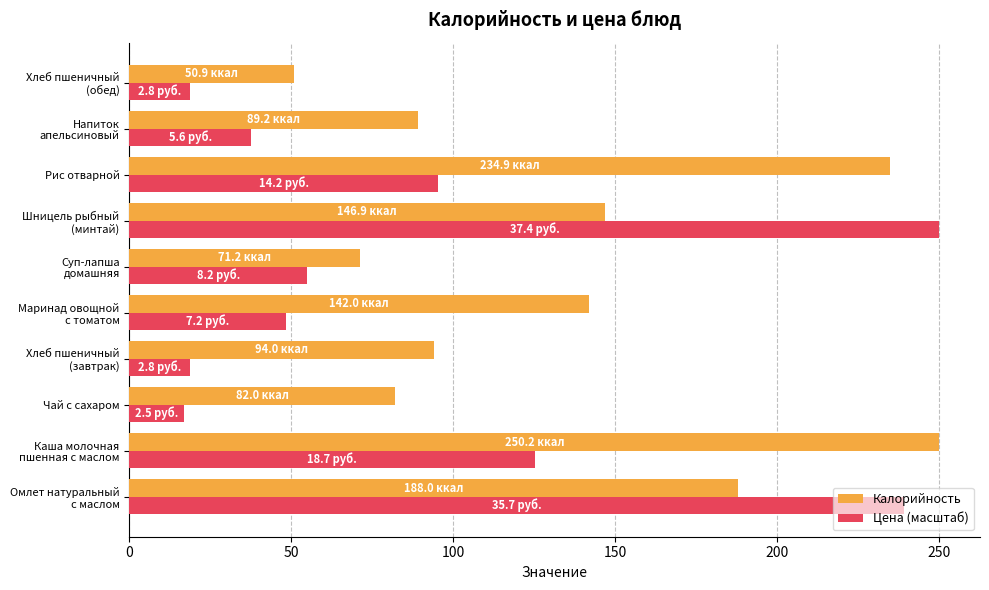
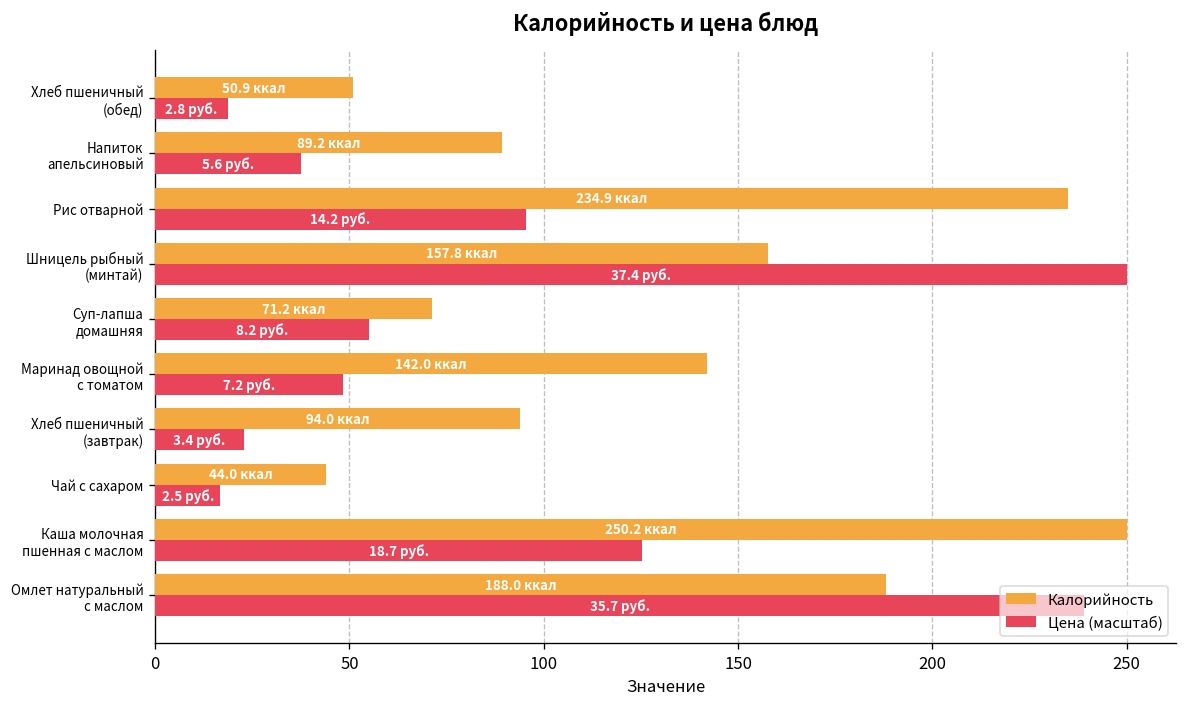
  {
    "Калорийность": {
      "Хлеб пшеничный (обед)": 50.9,
      "Напиток апельсиновый": 89.2,
      "Рис отварной": 234.9,
-     "Шницель рыбный (минтай)": 146.9,
+     "Шницель рыбный (минтай)": 157.8,
      "Суп-лапша домашняя": 71.2,
      "Маринад овощной с томатом": 142.0,
      "Хлеб пшеничный (завтрак)": 94.0,
-     "Чай с сахаром": 82.0,
+     "Чай с сахаром": 44.0,
      "Каша молочная пшенная с маслом": 250.2,
      "Омлет натуральный с маслом": 188.0
    },
    "Цена (масштаб)": {
-     "Хлеб пшеничный (завтрак)": 2.8
+     "Хлеб пшеничный (завтрак)": 3.4
    }
  }
